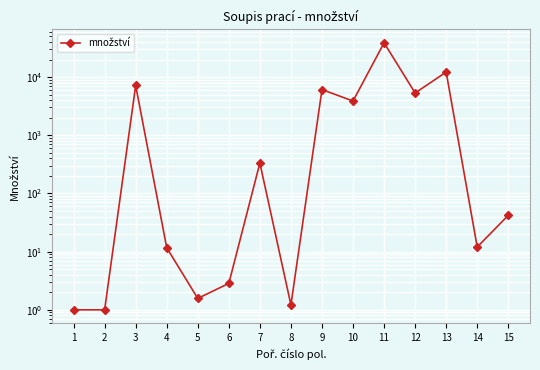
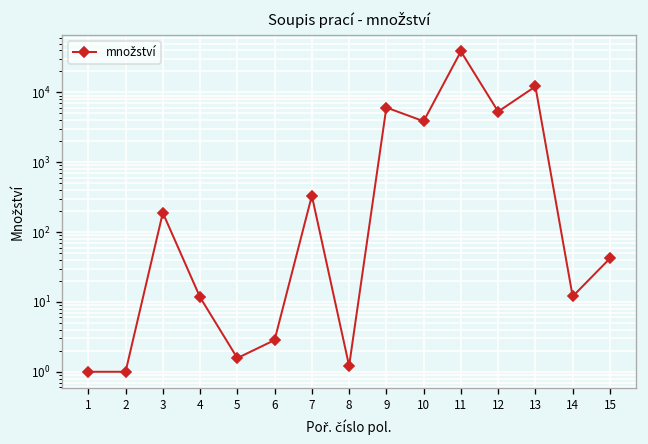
  {
    "1": 1,
    "2": 1,
-   "3": 7000,
+   "3": 190,
    "4": 12,
    "5": 1.6,
    "6": 3,
    "7": 300,
    "8": 1.2,
    "9": 6000,
    "10": 4000,
    "11": 40000,
    "12": 5000,
    "13": 12000,
    "14": 12,
    "15": 40
  }
